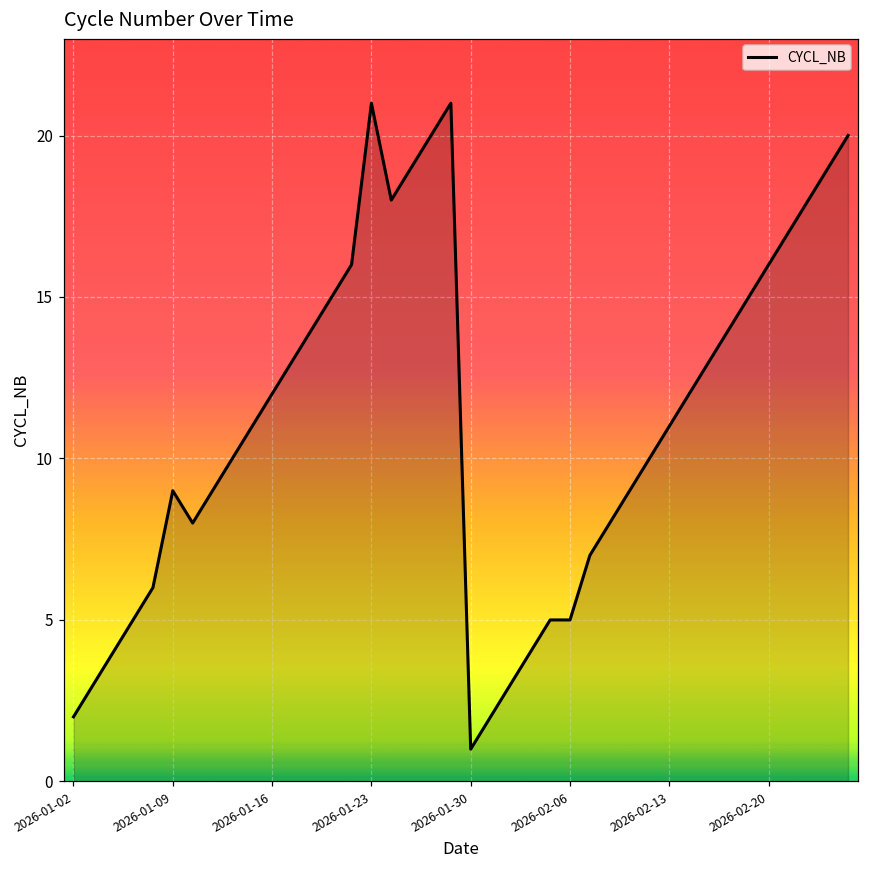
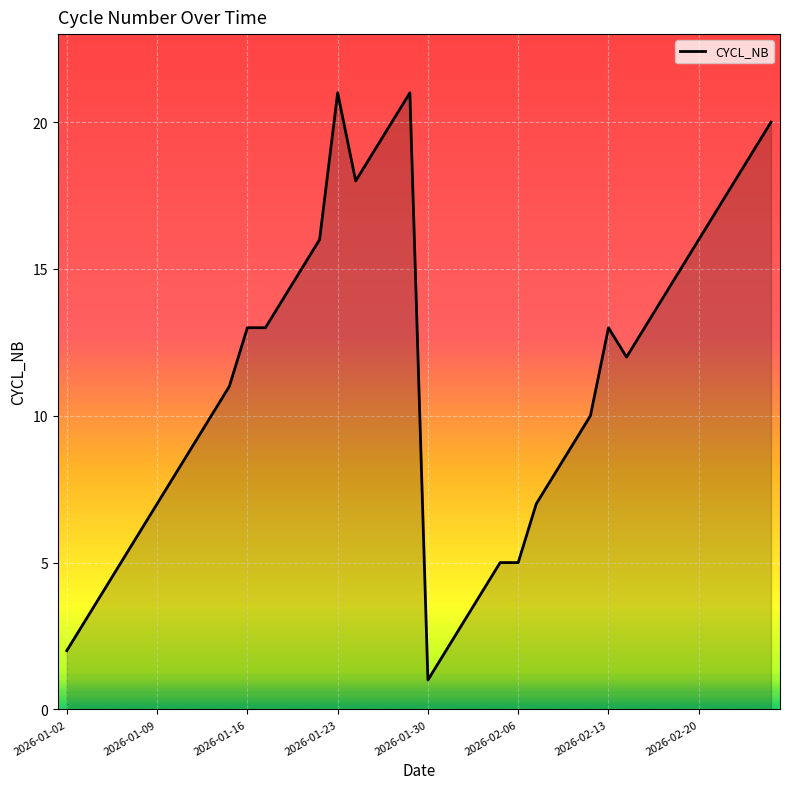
  {
    "2026-01-02": 2,
-   "2026-01-09": 9,
-   "2026-01-16": 12,
+   "2026-01-09": 7,
+   "2026-01-16": 13,
    "2026-01-23": 21,
    "2026-01-30": 1,
    "2026-02-06": 5,
-   "2026-02-13": 11,
+   "2026-02-13": 13,
    "2026-02-20": 16
  }
